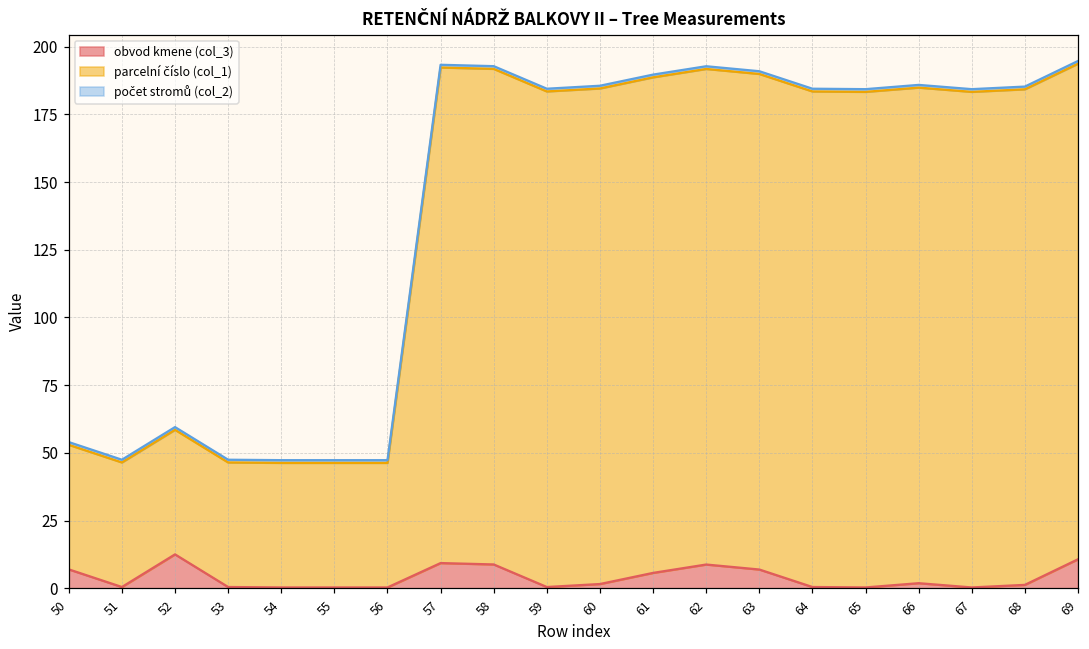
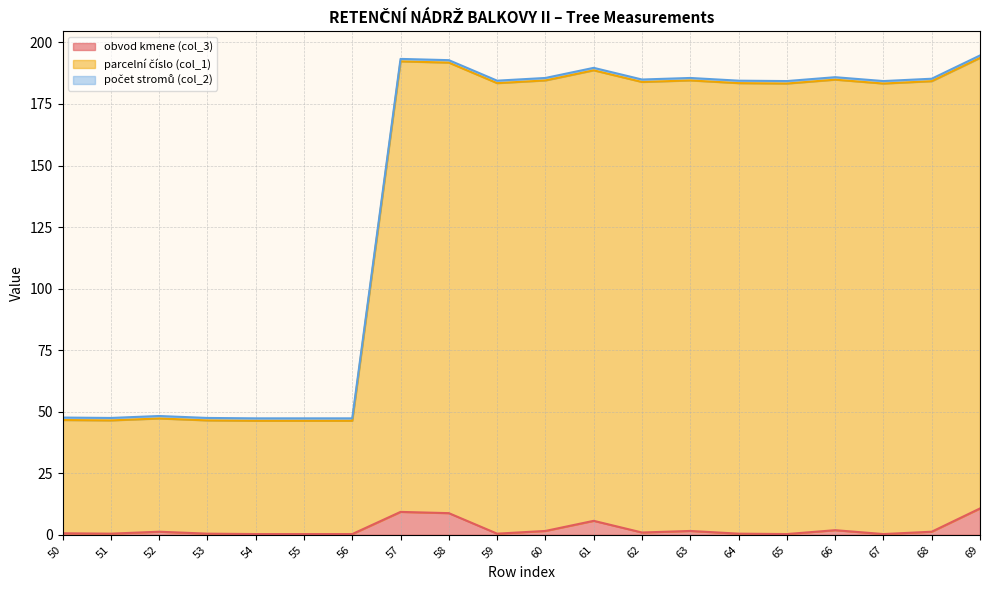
  {
    "obvod kmene (col_3)": {
-     "50": 7,
+     "50": 1,
      "51": 0,
-     "52": 13,
+     "52": 1,
      "53": 0,
      "54": 0,
      "55": 0,
      "56": 0,
      "57": 9,
      "58": 9,
      "59": 0,
      "60": 2,
      "61": 6,
-     "62": 9,
-     "63": 7,
+     "62": 1,
+     "63": 2,
      "64": 0,
      "65": 0,
      "66": 2,
      "67": 0,
      "68": 1,
      "69": 11
    }
  }
